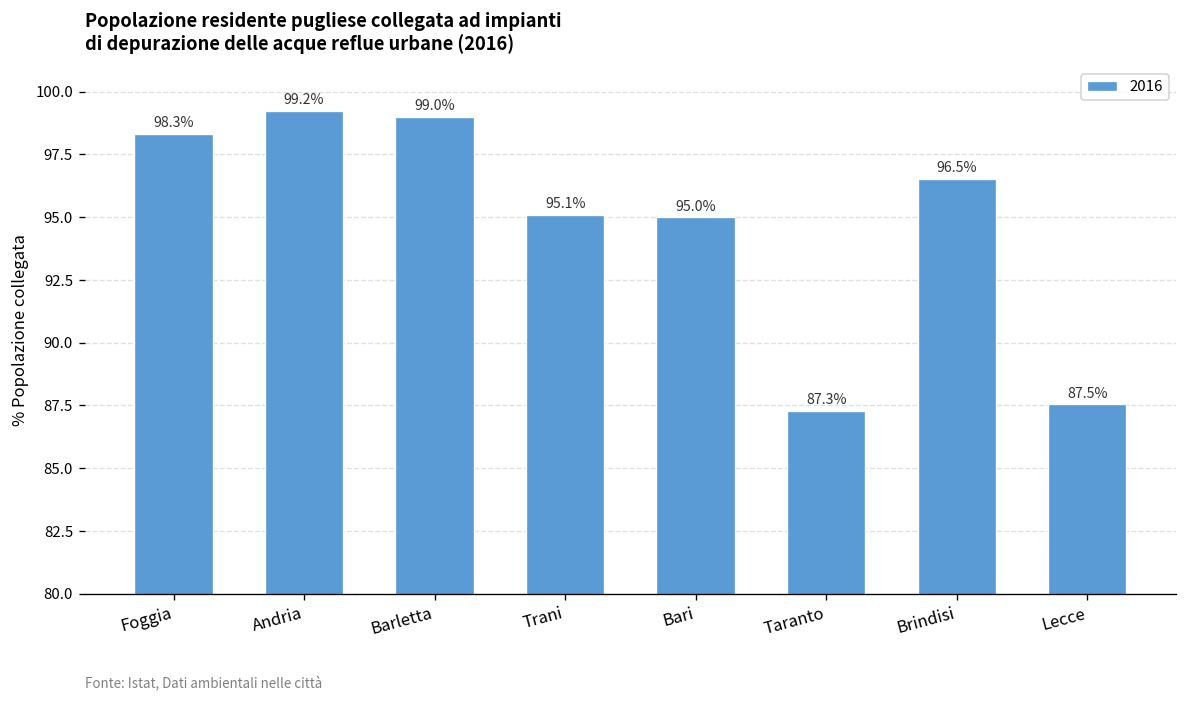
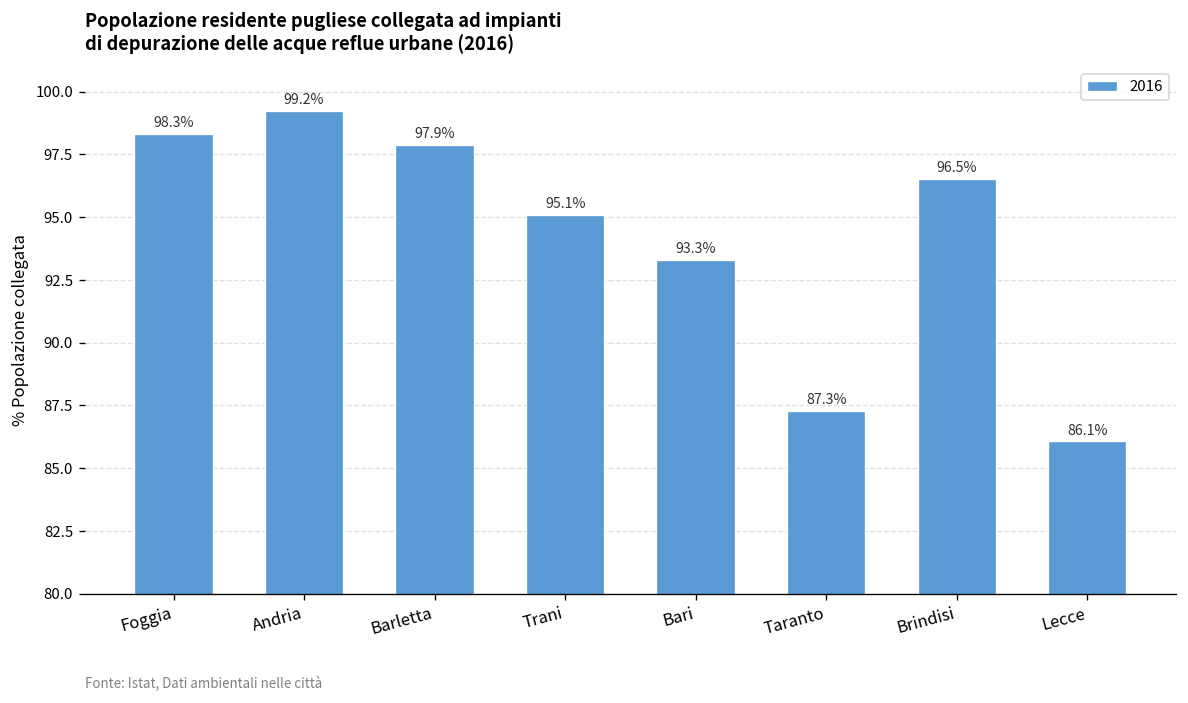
  {
    "Foggia": "98.3%",
    "Andria": "99.2%",
-   "Barletta": "99.0%",
+   "Barletta": "97.9%",
    "Trani": "95.1%",
-   "Bari": "95.0%",
+   "Bari": "93.3%",
    "Taranto": "87.3%",
    "Brindisi": "96.5%",
-   "Lecce": "87.5%"
+   "Lecce": "86.1%"
  }
